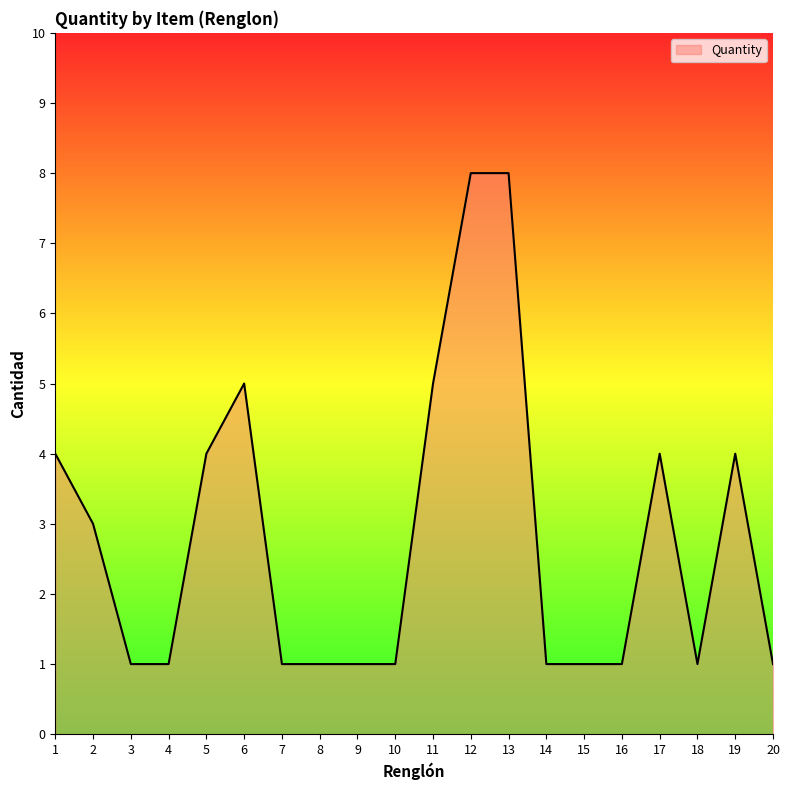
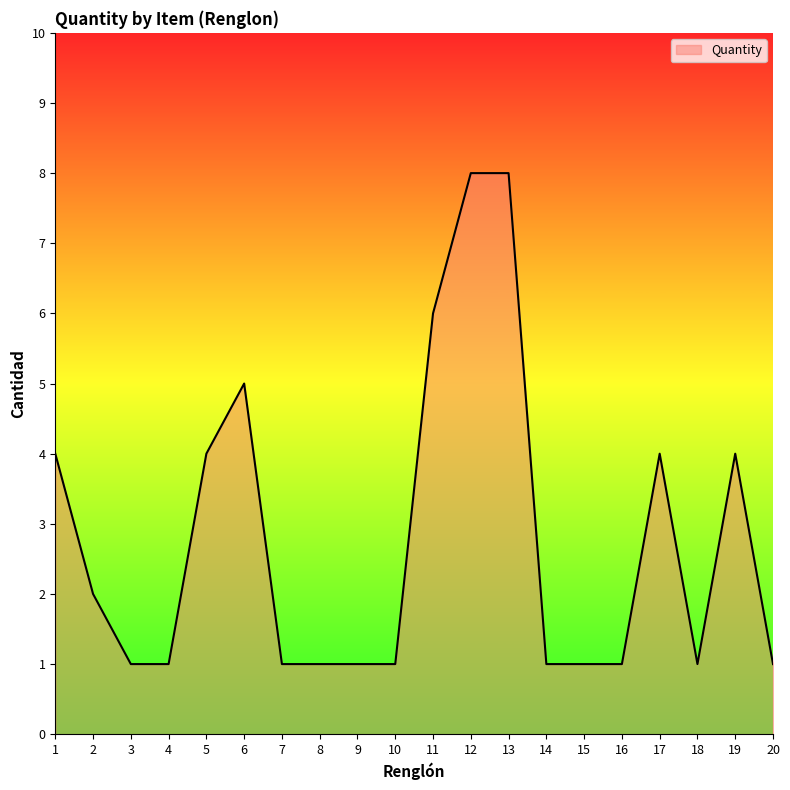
  {
    "1": 4,
-   "2": 3,
+   "2": 2,
    "3": 1,
    "4": 1,
    "5": 4,
    "6": 5,
    "7": 1,
    "8": 1,
    "9": 1,
    "10": 1,
-   "11": 5,
+   "11": 6,
    "12": 8,
    "13": 8,
    "14": 1,
    "15": 1,
    "16": 1,
    "17": 4,
    "18": 1,
    "19": 4,
    "20": 1
  }
